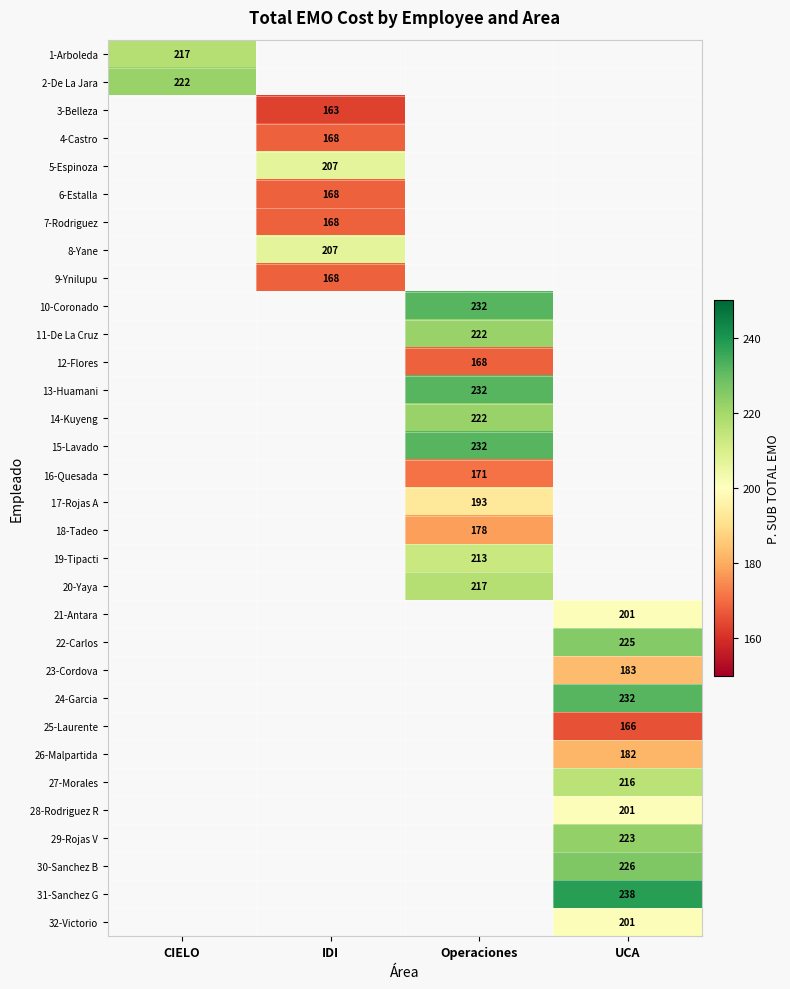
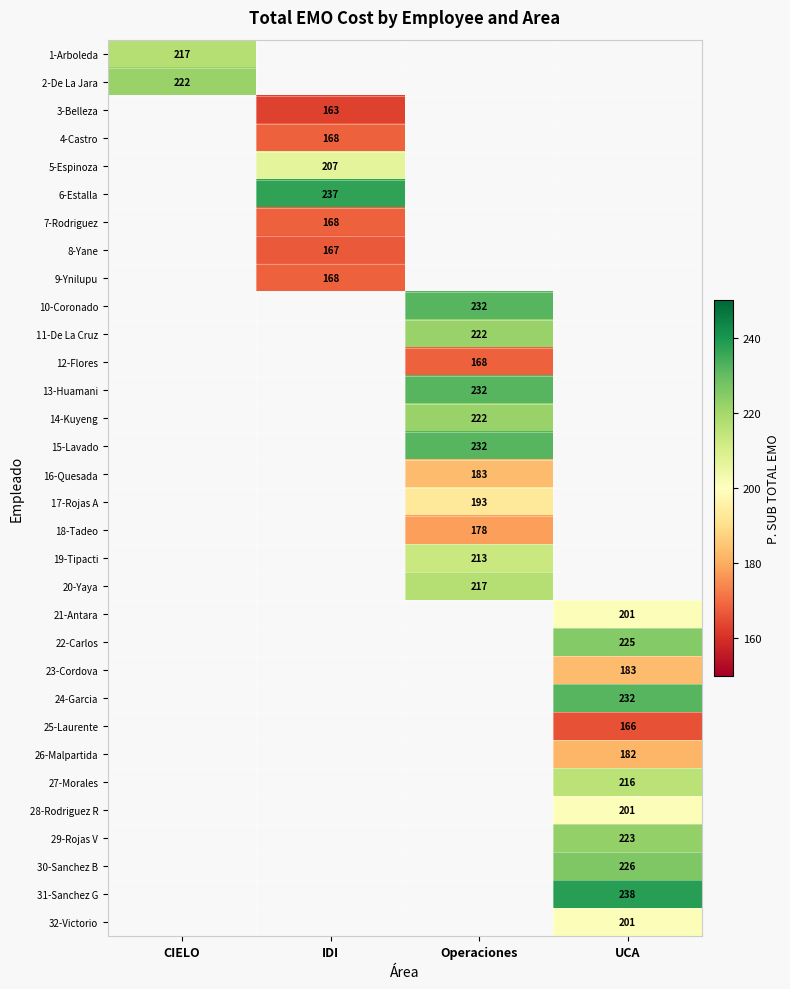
  {
    "1-Arboleda": {
      "CIELO": 217
    },
    "2-De La Jara": {
      "CIELO": 222
    },
    "3-Belleza": {
      "IDI": 163
    },
    "4-Castro": {
      "IDI": 168
    },
    "5-Espinoza": {
      "IDI": 207
    },
    "6-Estalla": {
-     "IDI": 168
+     "IDI": 237
    },
    "7-Rodriguez": {
      "IDI": 168
    },
    "8-Yane": {
-     "IDI": 207
+     "IDI": 167
    },
    "9-Ynilupu": {
      "IDI": 168
    },
    "10-Coronado": {
      "Operaciones": 232
    },
    "11-De La Cruz": {
      "Operaciones": 222
    },
    "12-Flores": {
      "Operaciones": 168
    },
    "13-Huamani": {
      "Operaciones": 232
    },
    "14-Kuyeng": {
      "Operaciones": 222
    },
    "15-Lavado": {
      "Operaciones": 232
    },
    "16-Quesada": {
-     "Operaciones": 171
+     "Operaciones": 183
    },
    "17-Rojas A": {
      "Operaciones": 193
    },
    "18-Tadeo": {
      "Operaciones": 178
    },
    "19-Tipacti": {
      "Operaciones": 213
    },
    "20-Yaya": {
      "Operaciones": 217
    },
    "21-Antara": {
      "UCA": 201
    },
    "22-Carlos": {
      "UCA": 225
    },
    "23-Cordova": {
      "UCA": 183
    },
    "24-Garcia": {
      "UCA": 232
    },
    "25-Laurente": {
      "UCA": 166
    },
    "26-Malpartida": {
      "UCA": 182
    },
    "27-Morales": {
      "UCA": 216
    },
    "28-Rodriguez R": {
      "UCA": 201
    },
    "29-Rojas V": {
      "UCA": 223
    },
    "30-Sanchez B": {
      "UCA": 226
    },
    "31-Sanchez G": {
      "UCA": 238
    },
    "32-Victorio": {
      "UCA": 201
    }
  }
